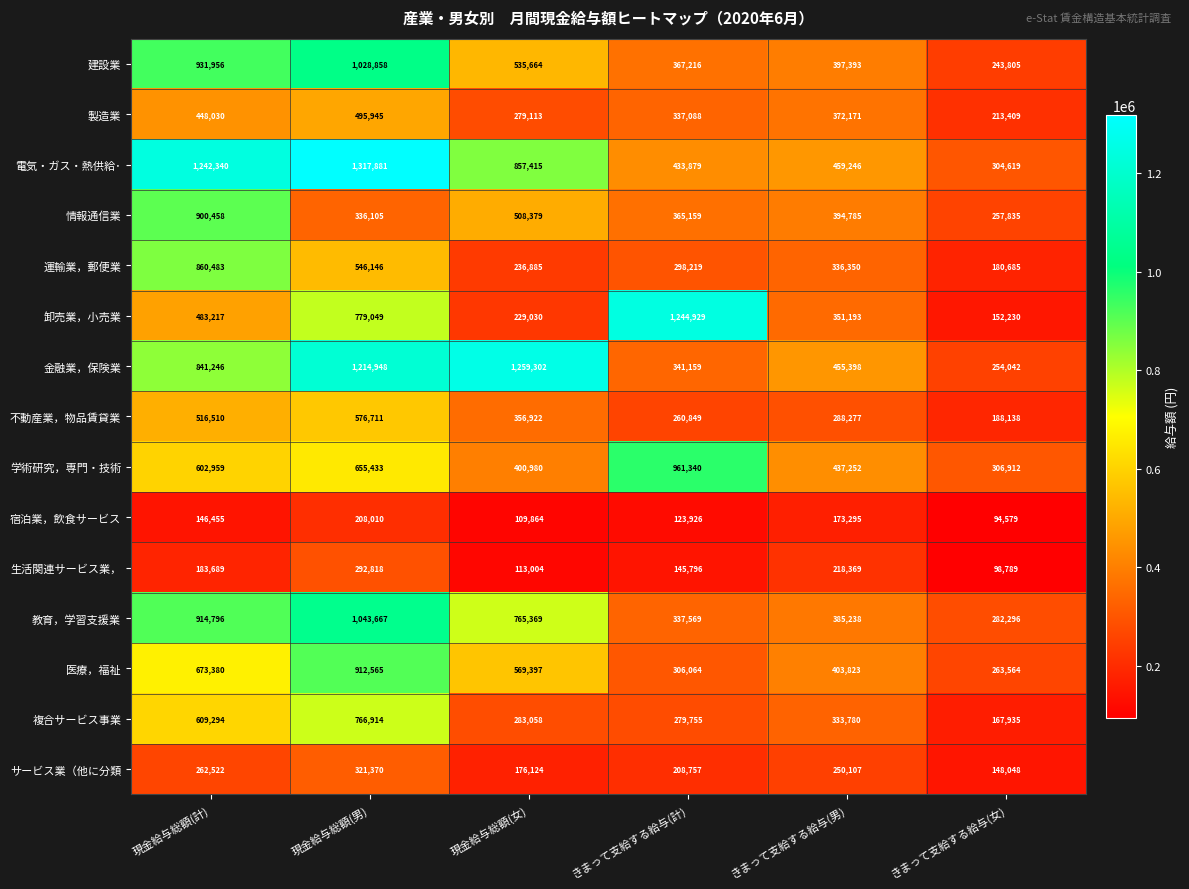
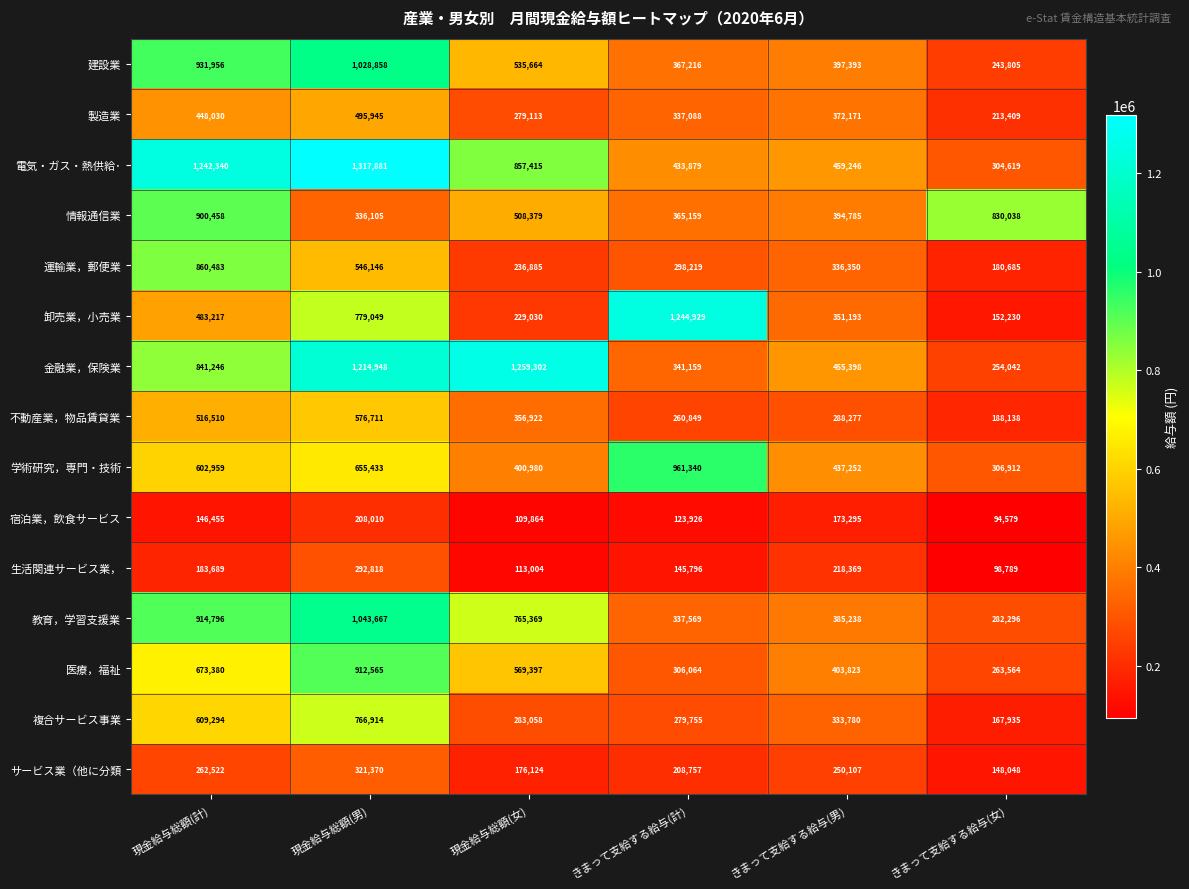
  {
    "建設業": {
      "現金給与総額(計)": "931,956",
      "現金給与総額(男)": "1,028,858",
      "現金給与総額(女)": "535,664",
      "きまって支給する給与(計)": "367,216",
      "きまって支給する給与(男)": "397,393",
      "きまって支給する給与(女)": "243,805"
    },
    "製造業": {
      "現金給与総額(計)": "448,030",
      "現金給与総額(男)": "495,945",
      "現金給与総額(女)": "279,113",
      "きまって支給する給与(計)": "337,088",
      "きまって支給する給与(男)": "372,171",
      "きまって支給する給与(女)": "213,409"
    },
    "電気・ガス・熱供給･": {
      "現金給与総額(計)": "1,242,340",
      "現金給与総額(男)": "1,317,881",
      "現金給与総額(女)": "857,415",
      "きまって支給する給与(計)": "433,879",
      "きまって支給する給与(男)": "459,246",
      "きまって支給する給与(女)": "304,619"
    },
    "情報通信業": {
      "現金給与総額(計)": "900,458",
      "現金給与総額(男)": "336,105",
      "現金給与総額(女)": "508,379",
      "きまって支給する給与(計)": "365,159",
      "きまって支給する給与(男)": "394,785",
-     "きまって支給する給与(女)": "257,835"
+     "きまって支給する給与(女)": "830,038"
    },
    "運輸業，郵便業": {
      "現金給与総額(計)": "860,483",
      "現金給与総額(男)": "546,146",
      "現金給与総額(女)": "236,885",
      "きまって支給する給与(計)": "298,219",
      "きまって支給する給与(男)": "336,350",
      "きまって支給する給与(女)": "180,685"
    },
    "卸売業，小売業": {
      "現金給与総額(計)": "483,217",
      "現金給与総額(男)": "779,049",
      "現金給与総額(女)": "229,030",
      "きまって支給する給与(計)": "1,244,929",
      "きまって支給する給与(男)": "351,193",
      "きまって支給する給与(女)": "152,230"
    },
    "金融業，保険業": {
      "現金給与総額(計)": "841,246",
      "現金給与総額(男)": "1,214,948",
      "現金給与総額(女)": "1,259,302",
      "きまって支給する給与(計)": "341,159",
      "きまって支給する給与(男)": "455,398",
      "きまって支給する給与(女)": "254,042"
    },
    "不動産業，物品賃貸業": {
      "現金給与総額(計)": "516,510",
      "現金給与総額(男)": "576,711",
      "現金給与総額(女)": "356,922",
      "きまって支給する給与(計)": "260,849",
      "きまって支給する給与(男)": "288,277",
      "きまって支給する給与(女)": "188,138"
    },
    "学術研究，専門・技術": {
      "現金給与総額(計)": "602,959",
      "現金給与総額(男)": "655,433",
      "現金給与総額(女)": "400,980",
      "きまって支給する給与(計)": "961,340",
      "きまって支給する給与(男)": "437,252",
      "きまって支給する給与(女)": "306,912"
    },
    "宿泊業，飲食サービス": {
      "現金給与総額(計)": "146,455",
      "現金給与総額(男)": "208,010",
      "現金給与総額(女)": "109,864",
      "きまって支給する給与(計)": "123,926",
      "きまって支給する給与(男)": "173,295",
      "きまって支給する給与(女)": "94,579"
    },
    "生活関連サービス業，": {
      "現金給与総額(計)": "183,689",
      "現金給与総額(男)": "292,818",
      "現金給与総額(女)": "113,004",
      "きまって支給する給与(計)": "145,796",
      "きまって支給する給与(男)": "218,369",
      "きまって支給する給与(女)": "98,789"
    },
    "教育，学習支援業": {
      "現金給与総額(計)": "914,796",
      "現金給与総額(男)": "1,043,667",
      "現金給与総額(女)": "765,369",
      "きまって支給する給与(計)": "337,569",
      "きまって支給する給与(男)": "385,238",
      "きまって支給する給与(女)": "282,296"
    },
    "医療，福祉": {
      "現金給与総額(計)": "673,380",
      "現金給与総額(男)": "912,565",
      "現金給与総額(女)": "569,397",
      "きまって支給する給与(計)": "306,064",
      "きまって支給する給与(男)": "403,823",
      "きまって支給する給与(女)": "263,564"
    },
    "複合サービス事業": {
      "現金給与総額(計)": "609,294",
      "現金給与総額(男)": "766,914",
      "現金給与総額(女)": "283,058",
      "きまって支給する給与(計)": "279,755",
      "きまって支給する給与(男)": "333,780",
      "きまって支給する給与(女)": "167,935"
    },
    "サービス業（他に分類": {
      "現金給与総額(計)": "262,522",
      "現金給与総額(男)": "321,370",
      "現金給与総額(女)": "176,124",
      "きまって支給する給与(計)": "208,757",
      "きまって支給する給与(男)": "250,107",
      "きまって支給する給与(女)": "148,048"
    }
  }
